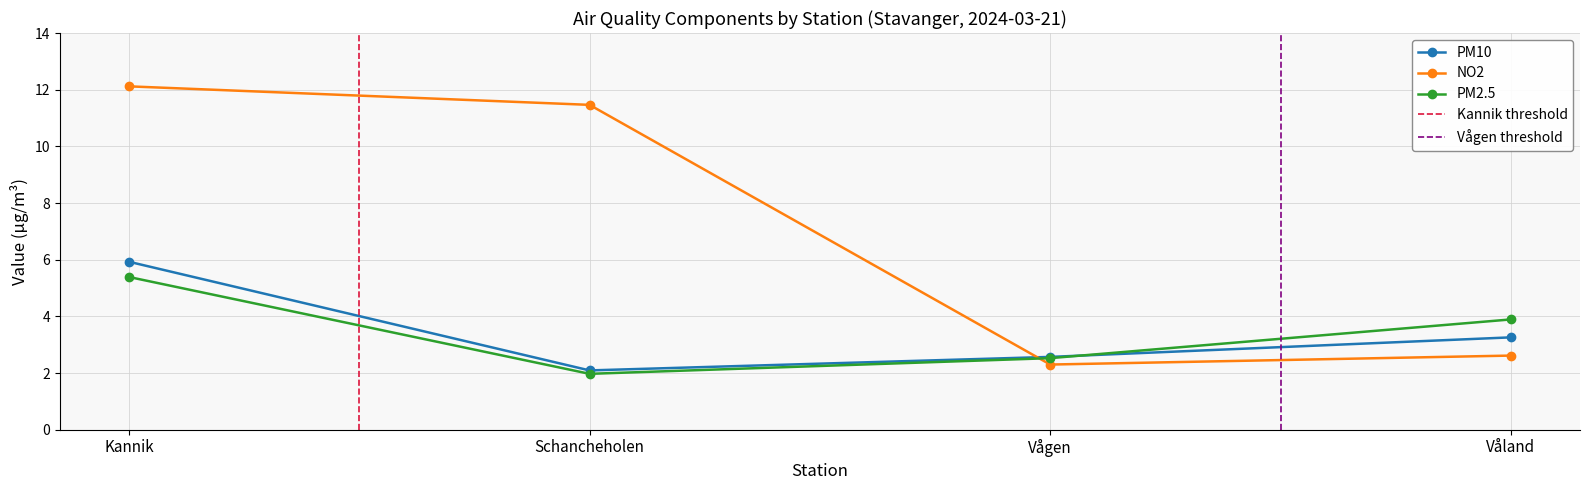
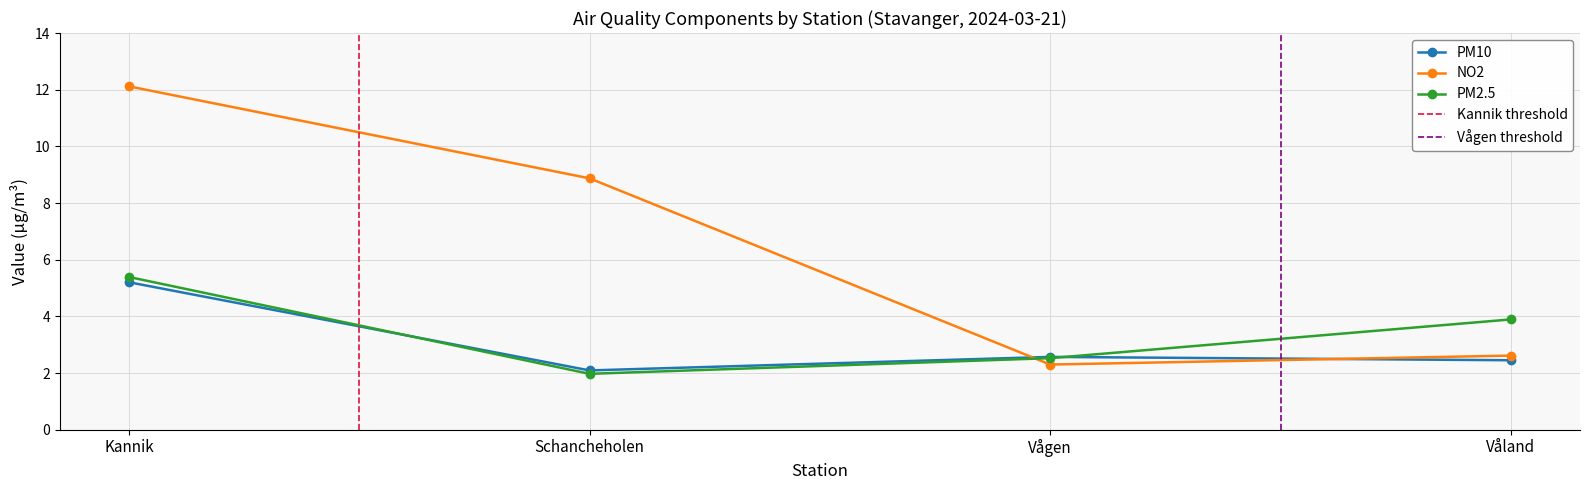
  {
    "PM10": {
-     "Kannik": 5.9,
+     "Kannik": 5.2,
      "Schancheholen": 2.1,
-     "Våland": 3.3
+     "Våland": 2.5
    },
    "NO2": {
      "Kannik": 12.1,
-     "Schancheholen": 11.5,
+     "Schancheholen": 8.9,
      "Vågen": 2.3,
      "Våland": 2.6
    },
    "PM2.5": {
      "Kannik": 5.4,
      "Schancheholen": 2.0,
      "Våland": 3.9
    }
  }
